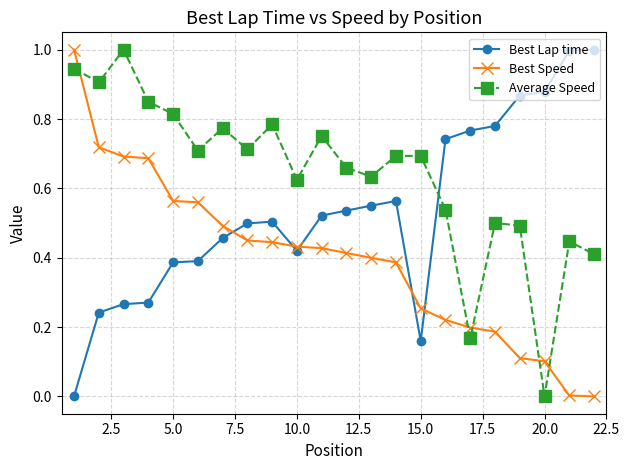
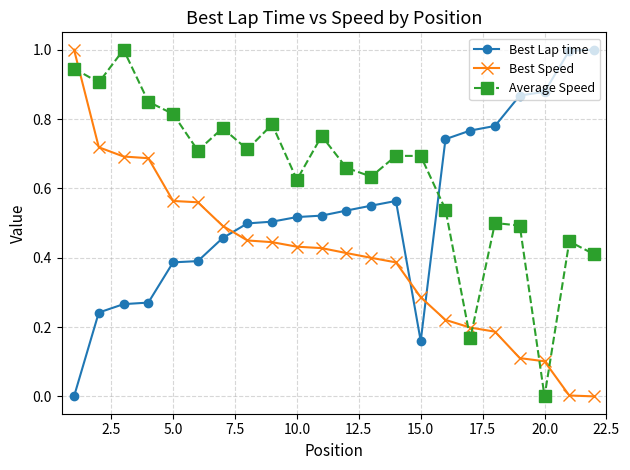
  {
    "Best Lap time": {
      "5.0": 0.39,
-     "10.0": 0.42,
+     "10.0": 0.52,
      "15.0": 0.16
    },
    "Best Speed": {
      "5.0": 0.56,
      "10.0": 0.43,
-     "15.0": 0.25,
+     "15.0": 0.29,
      "20.0": 0.10
    },
    "Average Speed": {
      "5.0": 0.81,
      "10.0": 0.62,
      "15.0": 0.69,
      "20.0": 0.00
    }
  }
